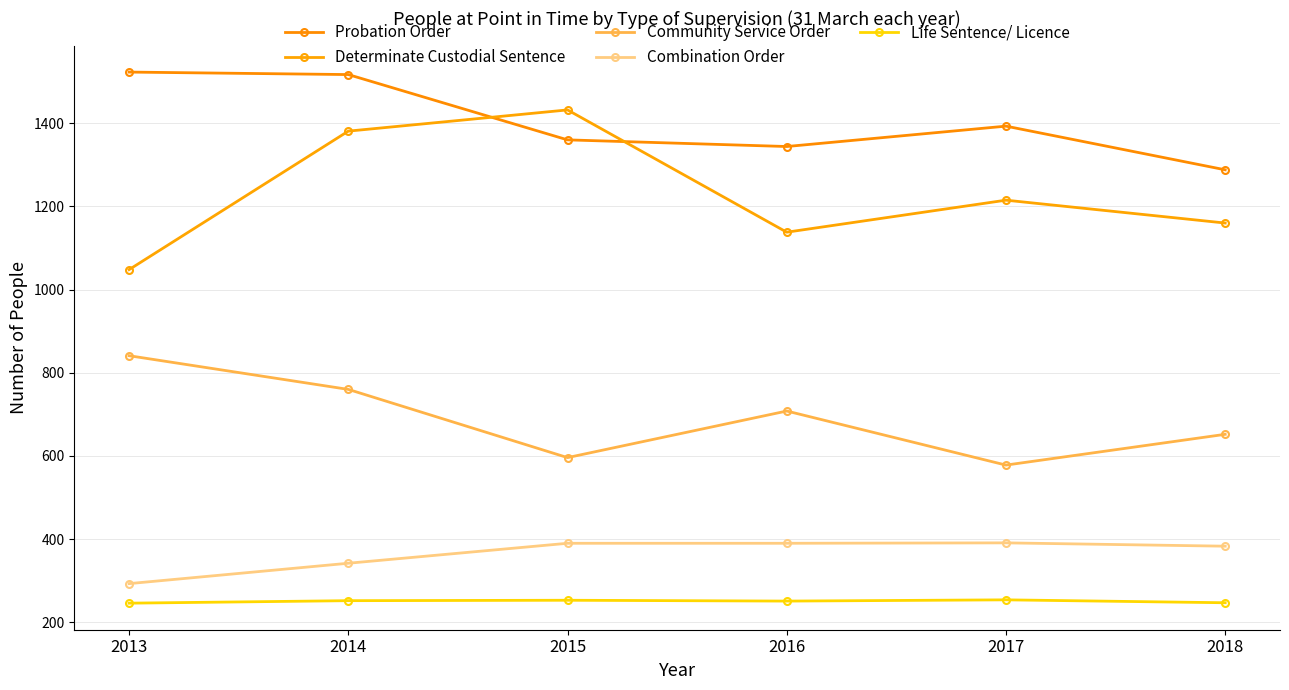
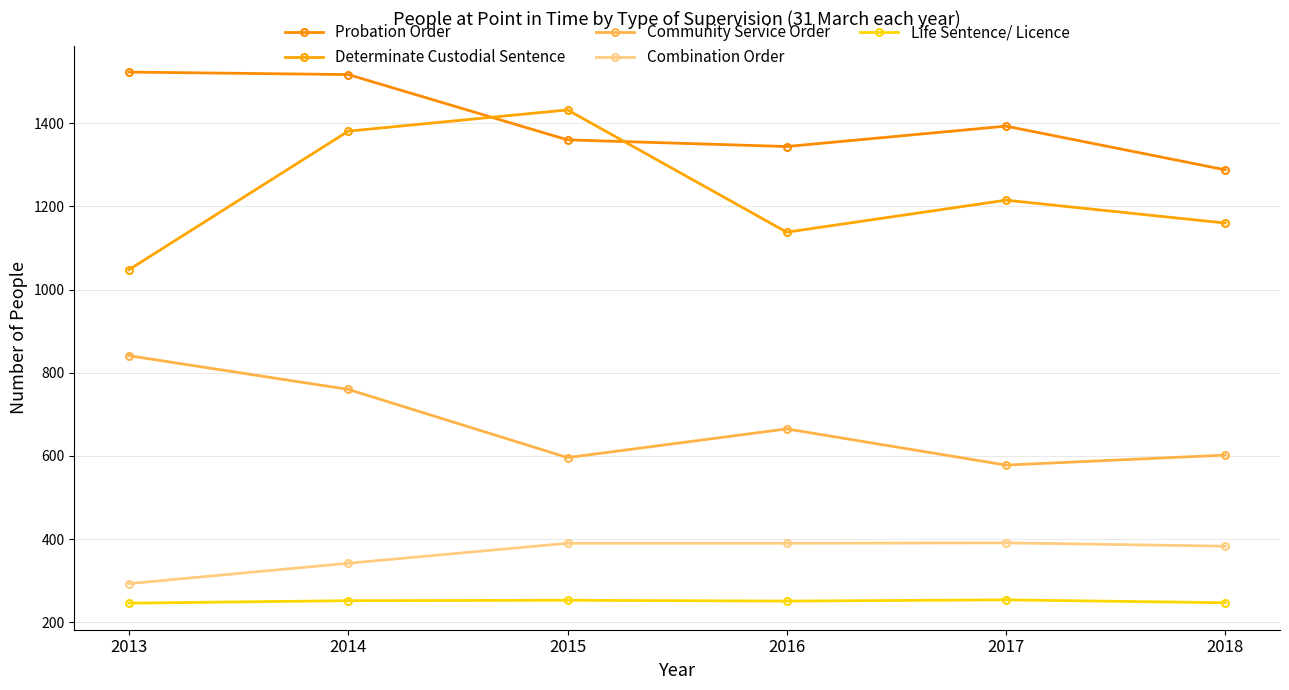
  {
    "Community Service Order": {
      "2013": 840,
      "2014": 760,
      "2015": 600,
-     "2016": 710,
+     "2016": 670,
      "2017": 580,
-     "2018": 650
+     "2018": 600
    },
    "Combination Order": {
      "2013": 290,
      "2014": 340,
      "2015": 390,
      "2016": 390,
      "2017": 390,
      "2018": 380
    }
  }
